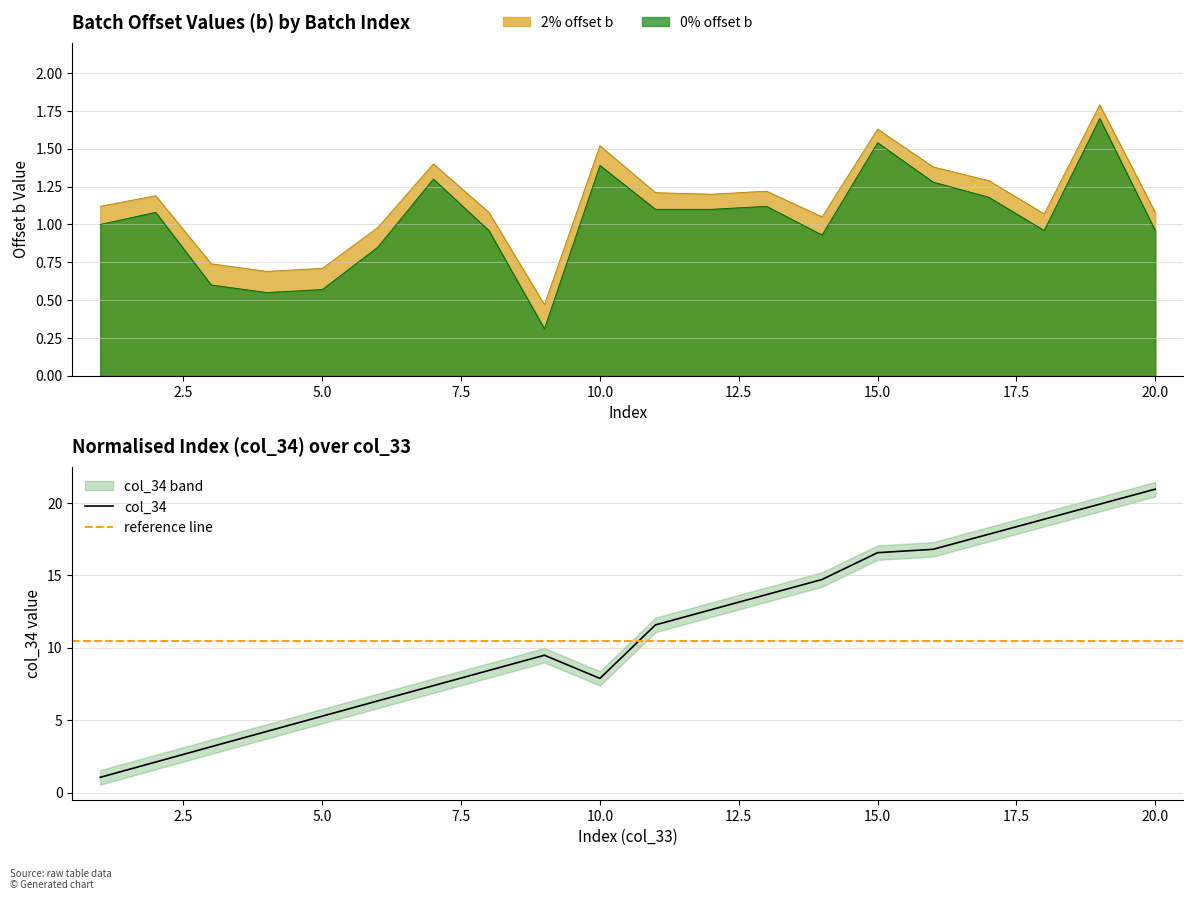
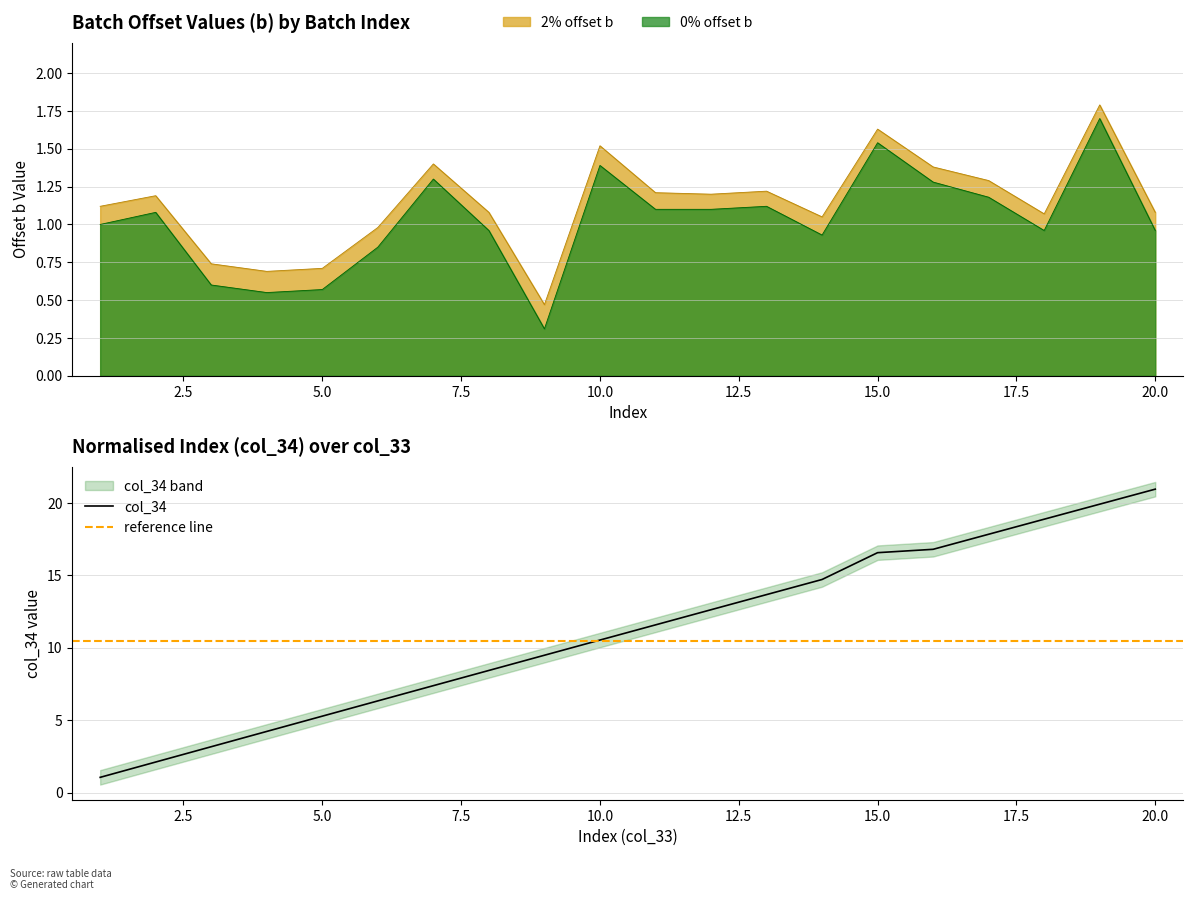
  {
    "Batch Offset Values (b) by Batch Index": {
      "2% offset b": {
        "5.0": 0.71,
        "10.0": 1.52,
        "15.0": 1.63,
        "20.0": 1.08
      },
      "0% offset b": {
        "5.0": 0.57,
        "10.0": 1.39,
        "15.0": 1.54,
        "20.0": 0.96
      }
    },
    "Normalised Index (col_34) over col_33": {
      "col_34": {
        "5.0": 5.3,
-       "10.0": 7.9,
+       "10.0": 10.5,
        "15.0": 16.6,
        "20.0": 21.0
      }
    }
  }
